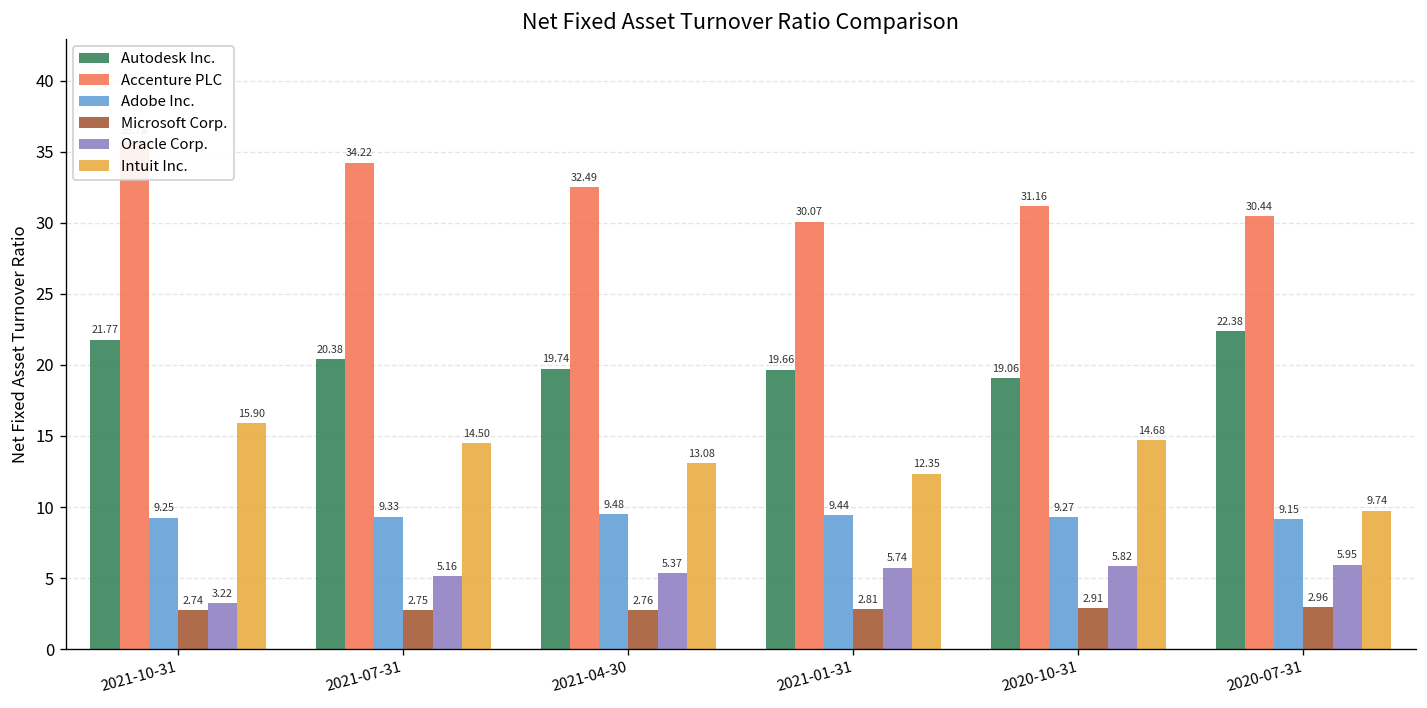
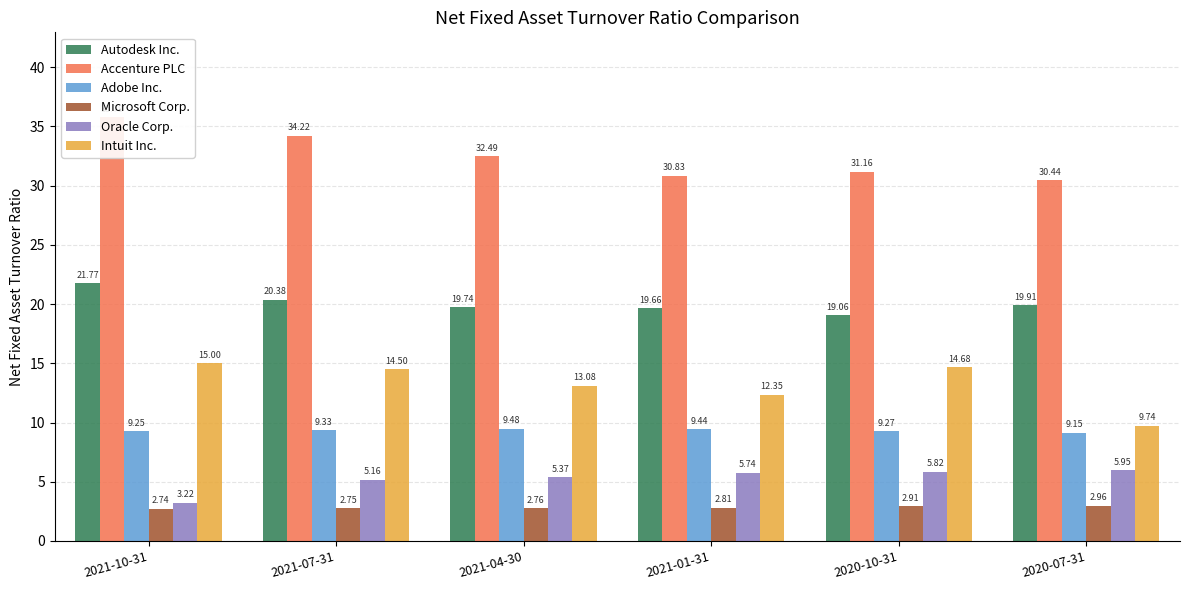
  {
    "Autodesk Inc.": {
      "2021-10-31": 21.77,
      "2021-07-31": 20.38,
      "2021-04-30": 19.74,
      "2021-01-31": 19.66,
      "2020-10-31": 19.06,
-     "2020-07-31": 22.38
+     "2020-07-31": 19.91
    },
    "Accenture PLC": {
      "2021-07-31": 34.22,
      "2021-04-30": 32.49,
-     "2021-01-31": 30.07,
+     "2021-01-31": 30.83,
      "2020-10-31": 31.16,
      "2020-07-31": 30.44
    },
    "Adobe Inc.": {
      "2021-10-31": 9.25,
      "2021-07-31": 9.33,
      "2021-04-30": 9.48,
      "2021-01-31": 9.44,
      "2020-10-31": 9.27,
      "2020-07-31": 9.15
    },
    "Microsoft Corp.": {
      "2021-10-31": 2.74,
      "2021-07-31": 2.75,
      "2021-04-30": 2.76,
      "2021-01-31": 2.81,
      "2020-10-31": 2.91,
      "2020-07-31": 2.96
    },
    "Oracle Corp.": {
      "2021-10-31": 3.22,
      "2021-07-31": 5.16,
      "2021-04-30": 5.37,
      "2021-01-31": 5.74,
      "2020-10-31": 5.82,
      "2020-07-31": 5.95
    },
    "Intuit Inc.": {
-     "2021-10-31": 15.90,
+     "2021-10-31": 15.00,
      "2021-07-31": 14.50,
      "2021-04-30": 13.08,
      "2021-01-31": 12.35,
      "2020-10-31": 14.68,
      "2020-07-31": 9.74
    }
  }
